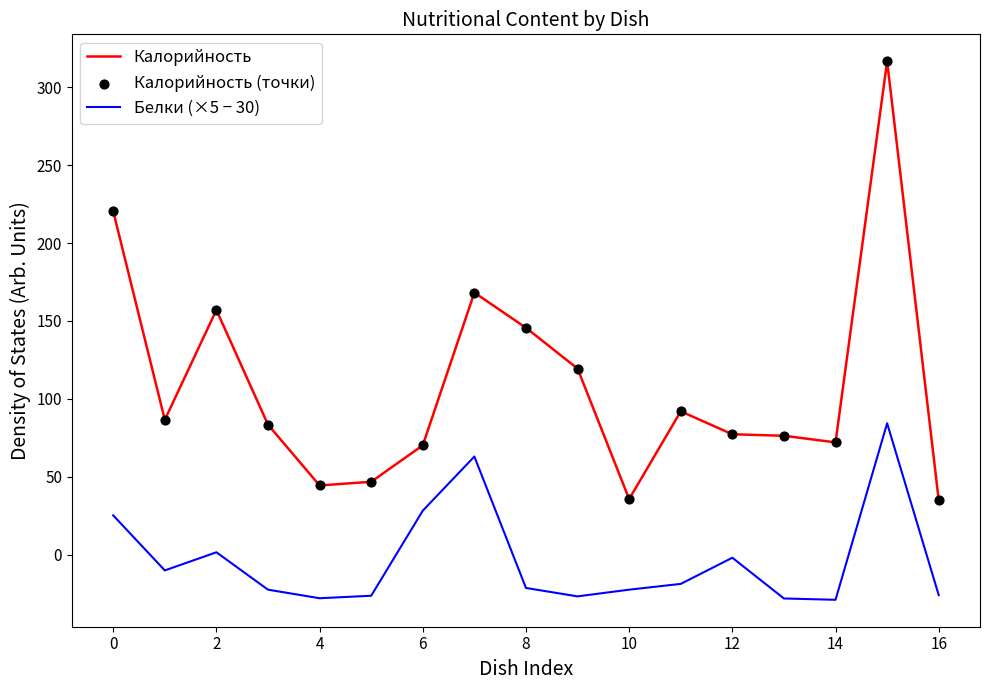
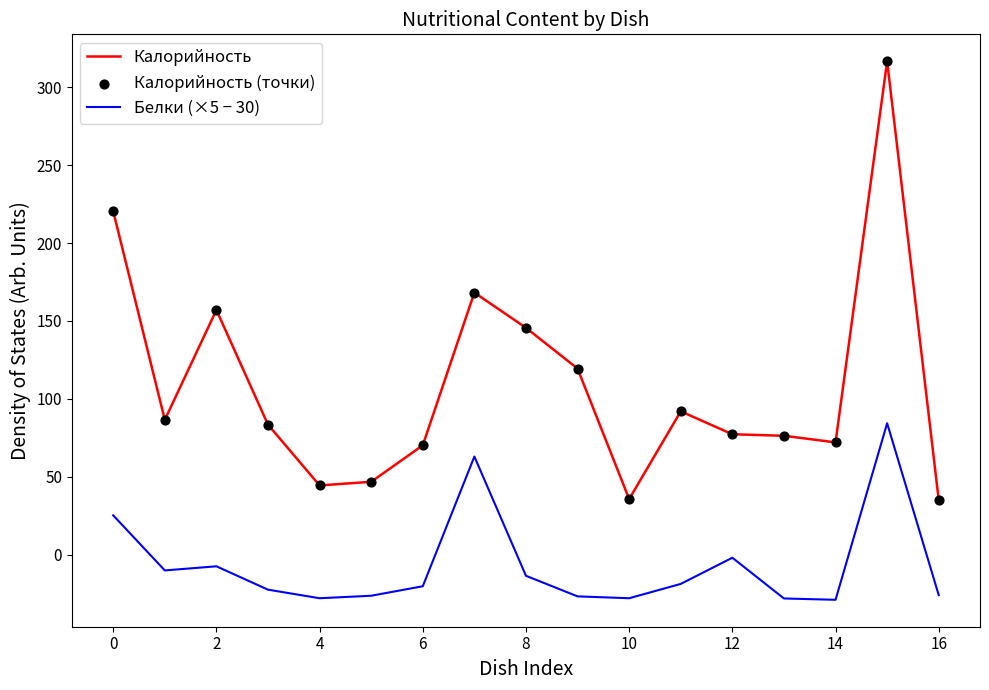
  {
    "Калорийность (точки)": {
      "0": 220,
      "2": 157,
      "4": 44,
      "6": 70,
      "8": 146,
      "10": 36,
      "12": 77,
      "14": 72,
      "16": 35
    },
    "Белки (×5 − 30)": {
      "0": 25,
-     "2": 2,
+     "2": -8,
      "4": -28,
-     "6": 28,
-     "8": -21,
-     "10": -23,
+     "6": -20,
+     "8": -14,
+     "10": -28,
      "12": -2,
      "14": -29,
      "16": -26
    }
  }
